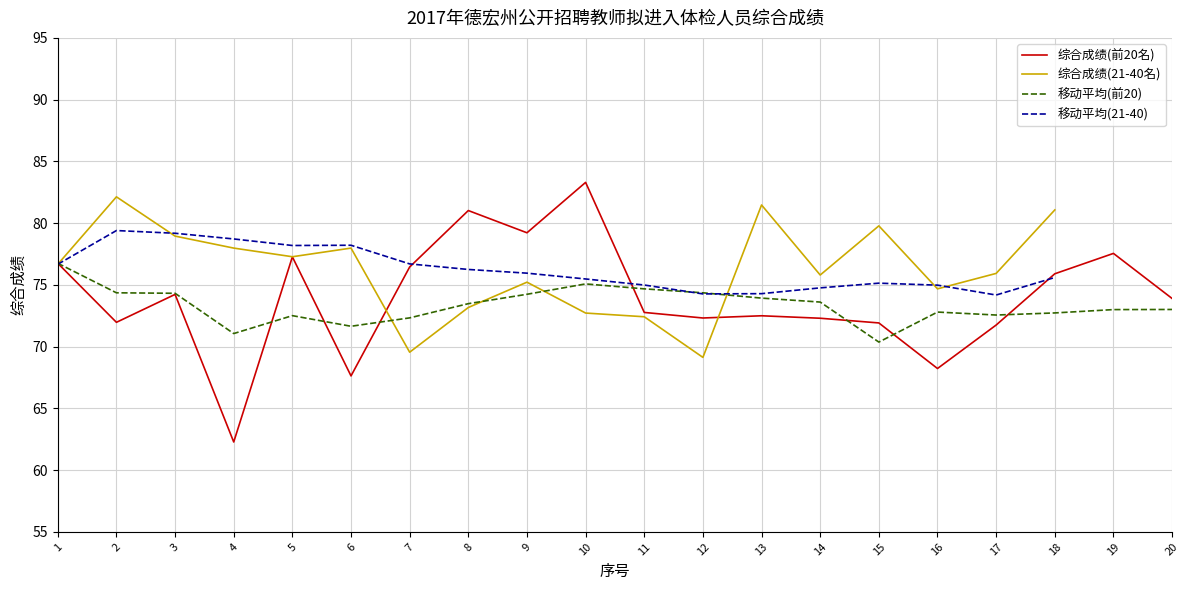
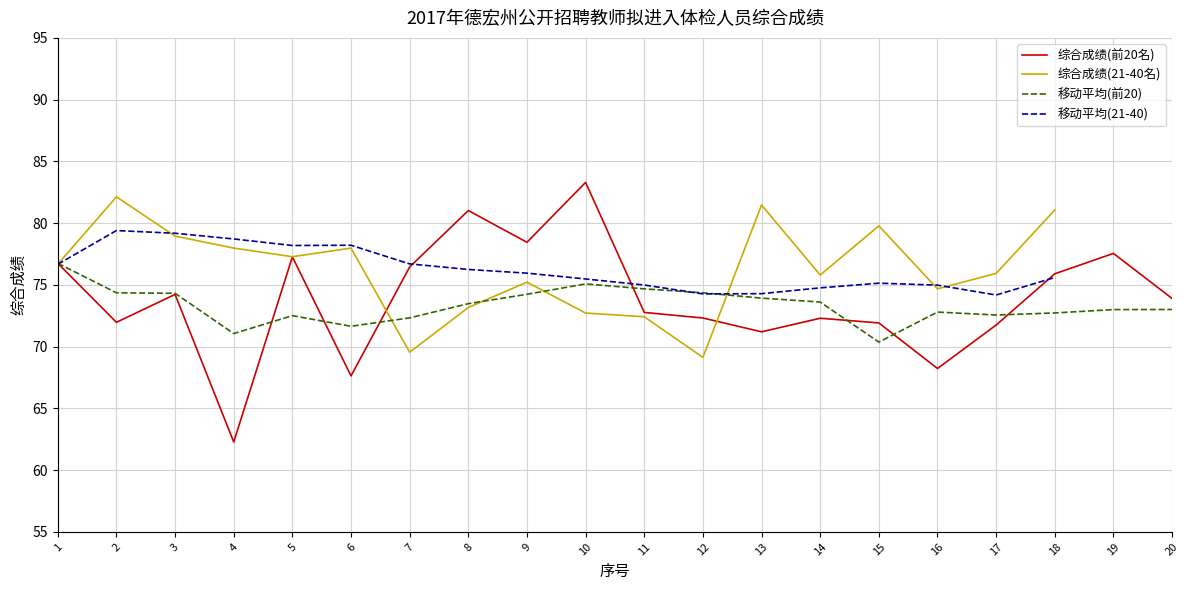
  {
    "综合成绩(前20名)": {
      "2": 72.0,
      "4": 62.3,
      "6": 67.6,
      "7": 76.5,
      "8": 81.0,
-     "9": 79.2,
+     "9": 78.5,
      "10": 83.3,
      "11": 72.8,
      "12": 72.3,
-     "13": 72.5,
+     "13": 71.2,
      "14": 72.3,
      "15": 71.9,
      "16": 68.2,
      "17": 71.8,
      "18": 75.9,
      "19": 77.6,
      "20": 73.9
    },
    "综合成绩(21-40名)": {
      "2": 82.1,
      "3": 79.0,
      "4": 78.0,
      "6": 78.0,
      "7": 69.6,
      "8": 73.2,
      "9": 75.2,
      "10": 72.7,
      "11": 72.4,
      "12": 69.1,
      "13": 81.5,
      "14": 75.8,
      "15": 79.8,
      "16": 74.7,
      "17": 75.9,
      "18": 81.1
    },
    "移动平均(前20)": {
      "2": 74.4,
      "4": 71.1,
      "5": 72.5,
      "6": 71.7,
      "7": 72.3,
      "8": 73.5,
      "9": 74.2,
      "10": 75.1,
      "11": 74.7,
      "13": 73.9,
      "14": 73.6,
      "15": 70.4,
      "16": 72.8,
      "17": 72.6,
      "18": 72.7,
      "19": 73.0,
      "20": 73.0
    },
    "移动平均(21-40)": {
      "2": 79.4,
      "3": 79.2,
      "4": 78.7,
      "5": 78.2,
      "6": 78.2,
      "7": 76.7,
      "8": 76.3,
      "9": 76.0,
      "10": 75.5,
      "11": 75.0,
      "13": 74.3,
      "14": 74.8,
      "15": 75.1,
      "16": 75.0,
      "17": 74.2,
      "18": 75.6
    }
  }
